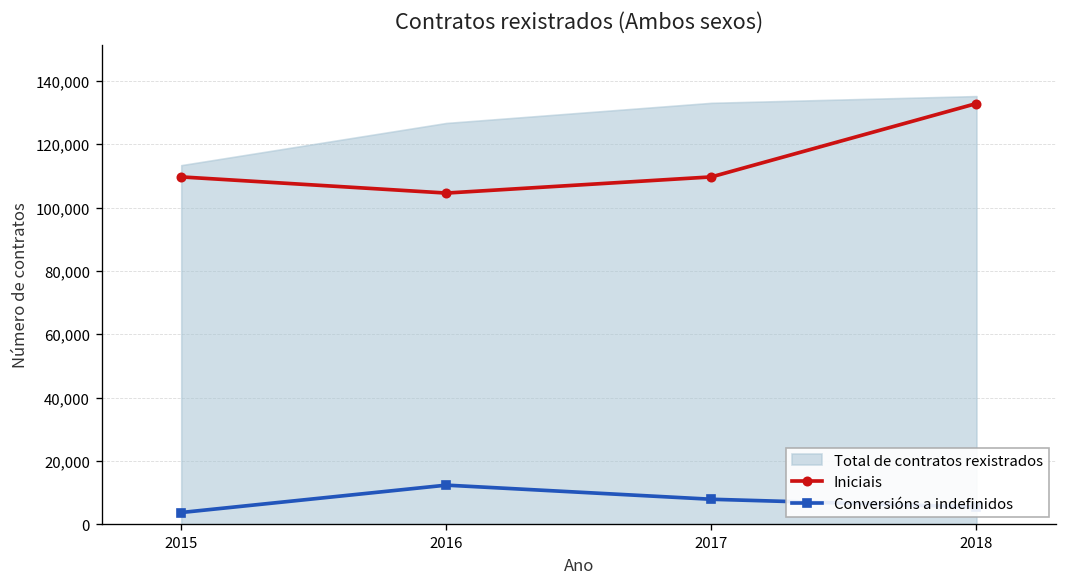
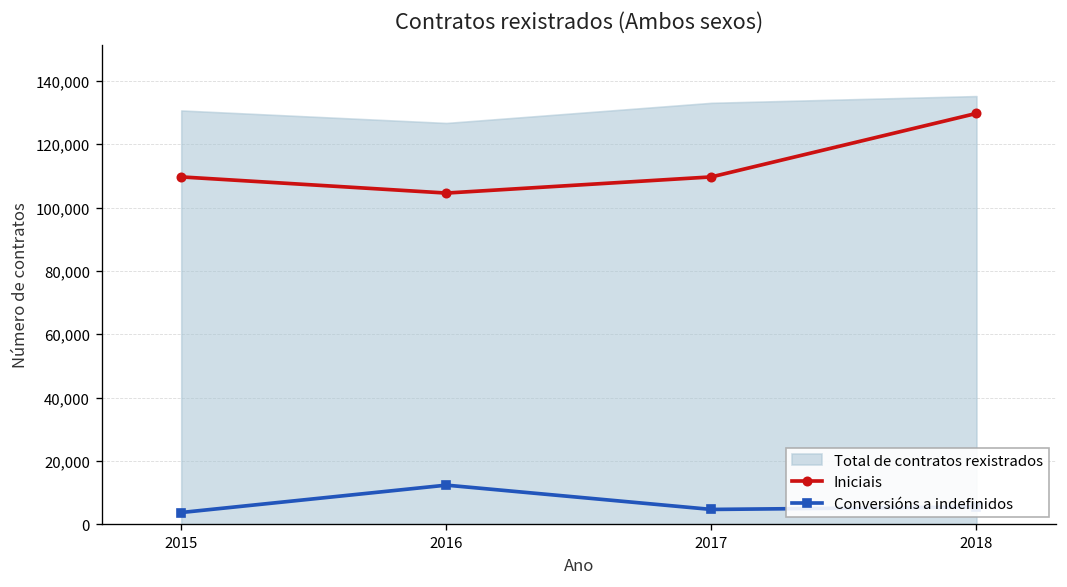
  {
    "Total de contratos rexistrados": {
-     "2015": "113,000",
+     "2015": "131,000",
      "2016": "127,000",
      "2017": "133,000",
      "2018": "135,000"
    },
    "Iniciais": {
      "2015": "110,000",
      "2016": "105,000",
      "2017": "110,000",
-     "2018": "133,000"
+     "2018": "130,000"
    },
    "Conversións a indefinidos": {
      "2015": "4,000",
      "2016": "12,000",
-     "2017": "8,000"
+     "2017": "5,000"
    }
  }
